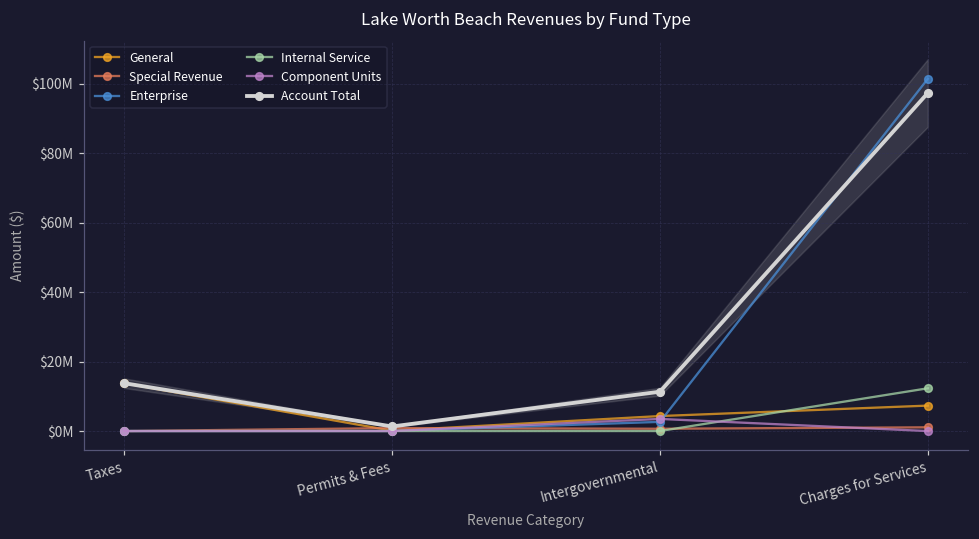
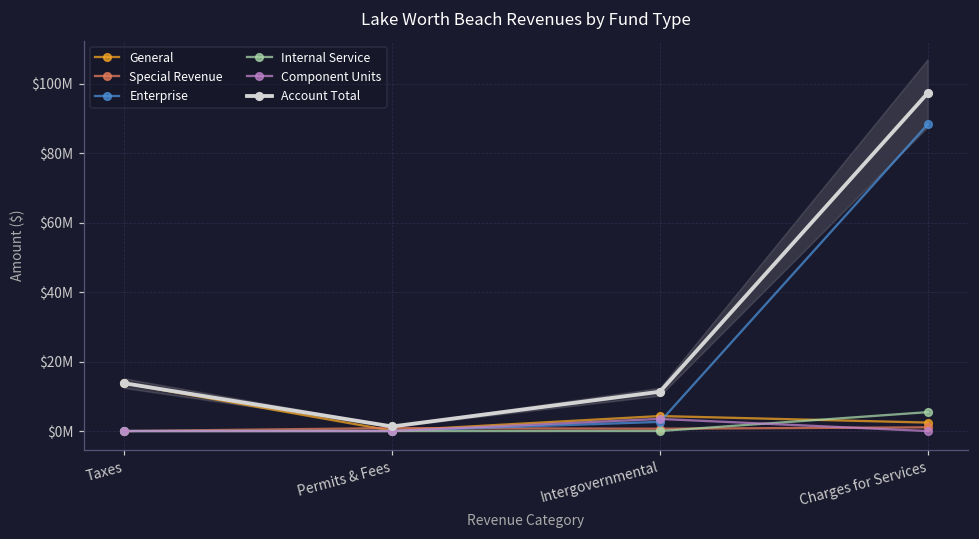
  {
    "General": {
      "Intergovernmental": "$4000000",
-     "Charges for Services": "$7000000"
+     "Charges for Services": "$2000000"
    },
    "Special Revenue": {
      "Charges for Services": "$1000000"
    },
    "Enterprise": {
      "Intergovernmental": "$3000000",
-     "Charges for Services": "$101000000"
+     "Charges for Services": "$88000000"
    },
    "Internal Service": {
-     "Charges for Services": "$12000000"
+     "Charges for Services": "$5000000"
    },
    "Component Units": {
      "Intergovernmental": "$3000000",
      "Charges for Services": "$0"
    }
  }
